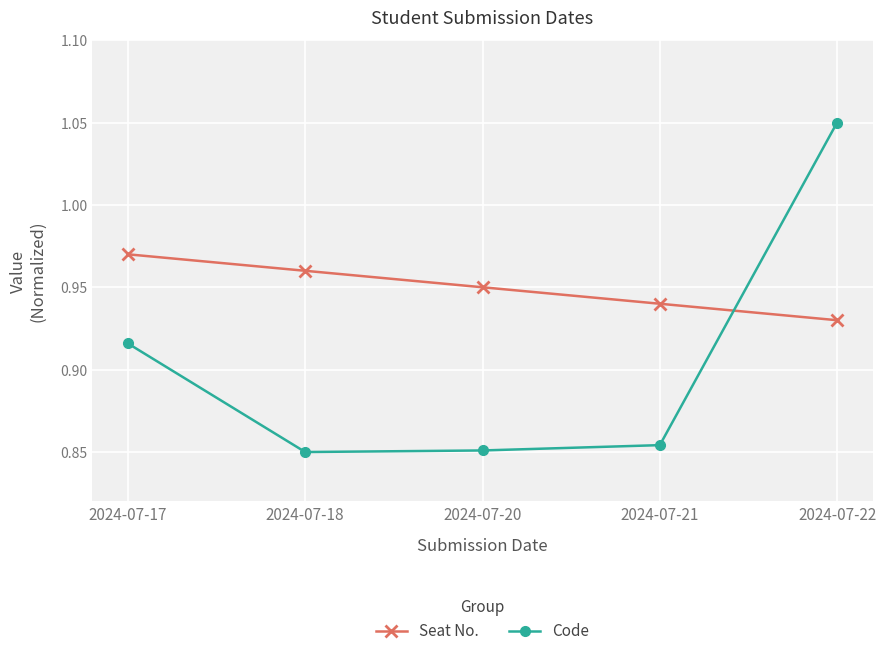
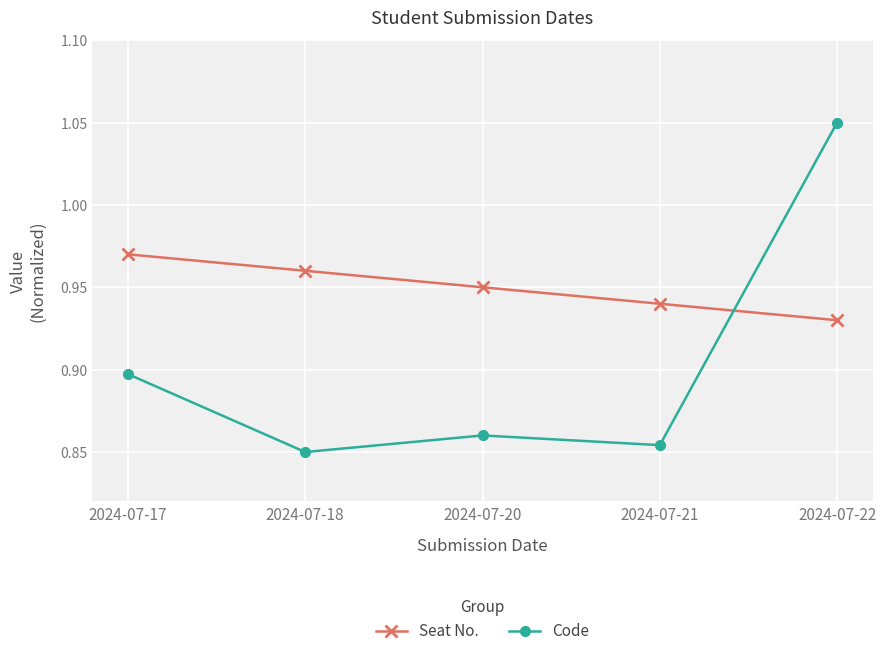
  {
    "Seat No.": {
      "2024-07-17": 0.970,
      "2024-07-18": 0.960,
      "2024-07-20": 0.950,
      "2024-07-21": 0.940,
      "2024-07-22": 0.930
    },
    "Code": {
-     "2024-07-17": 0.916,
+     "2024-07-17": 0.897,
      "2024-07-18": 0.850,
-     "2024-07-20": 0.851,
+     "2024-07-20": 0.860,
      "2024-07-21": 0.854,
      "2024-07-22": 1.050
    }
  }
